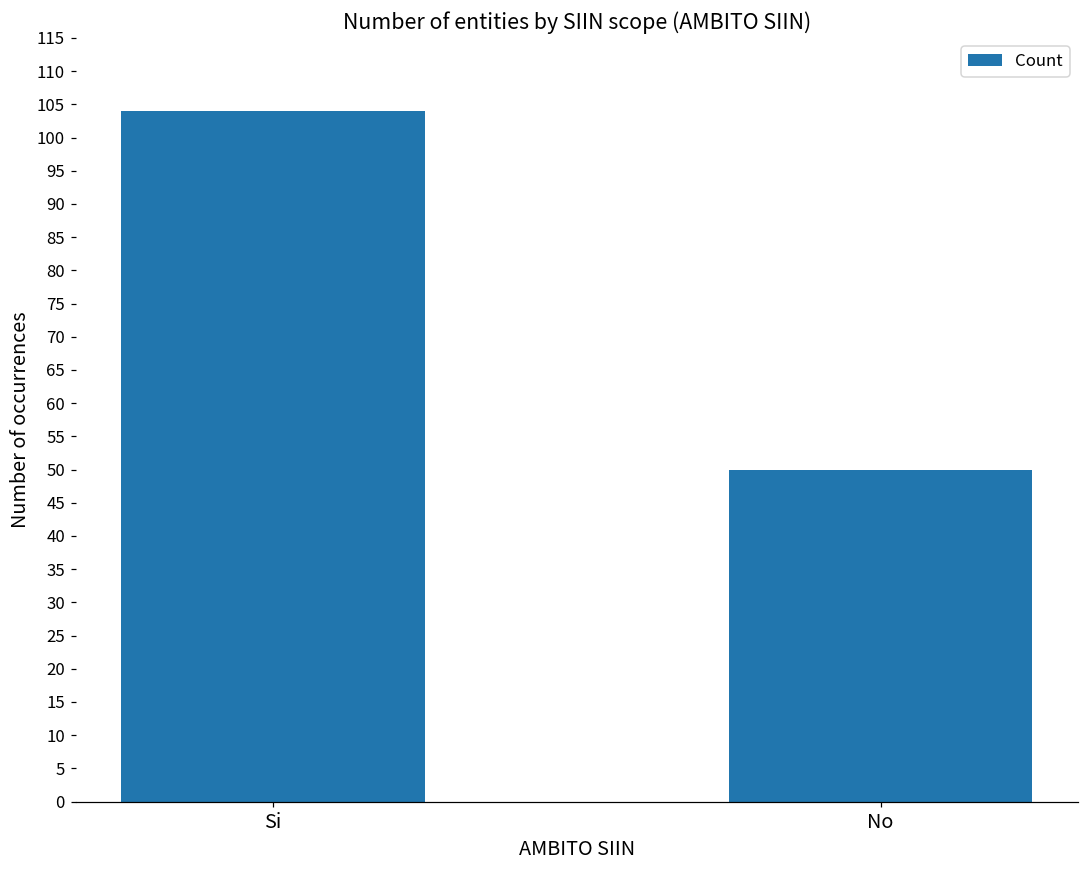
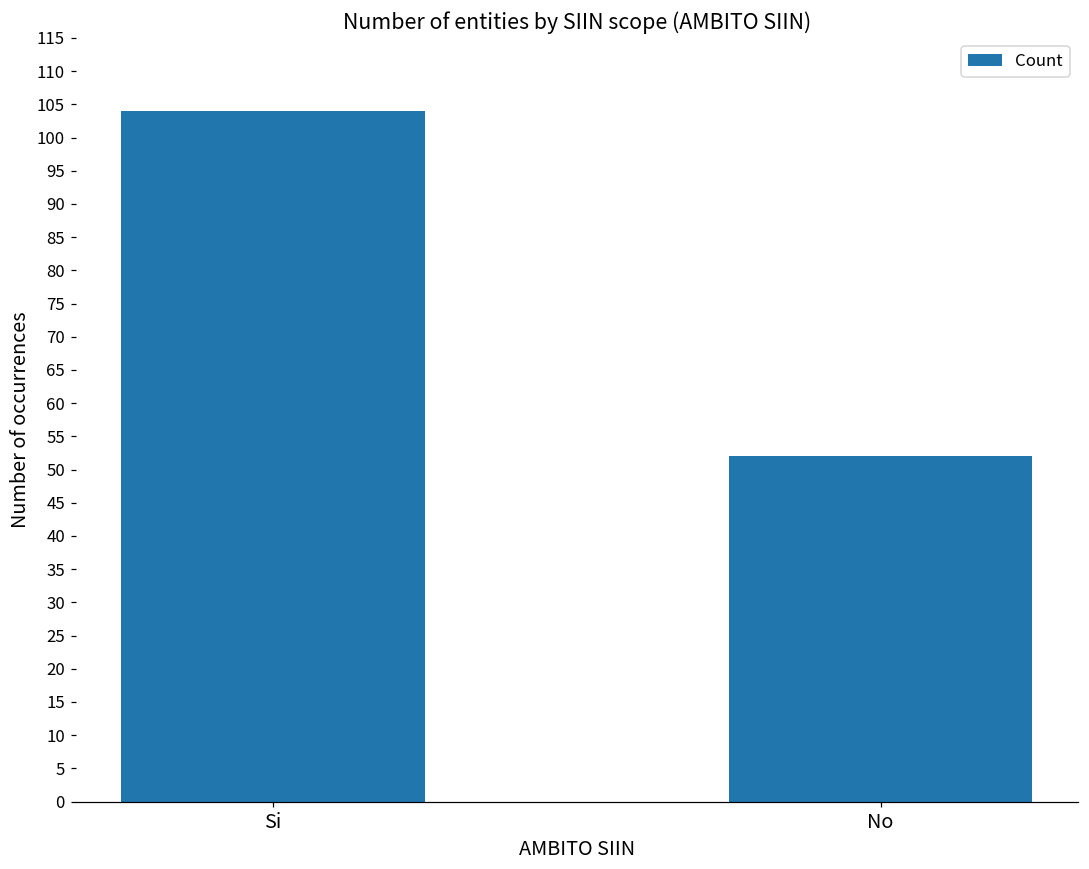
  {
    "Si": 104,
-   "No": 50
+   "No": 52
  }
